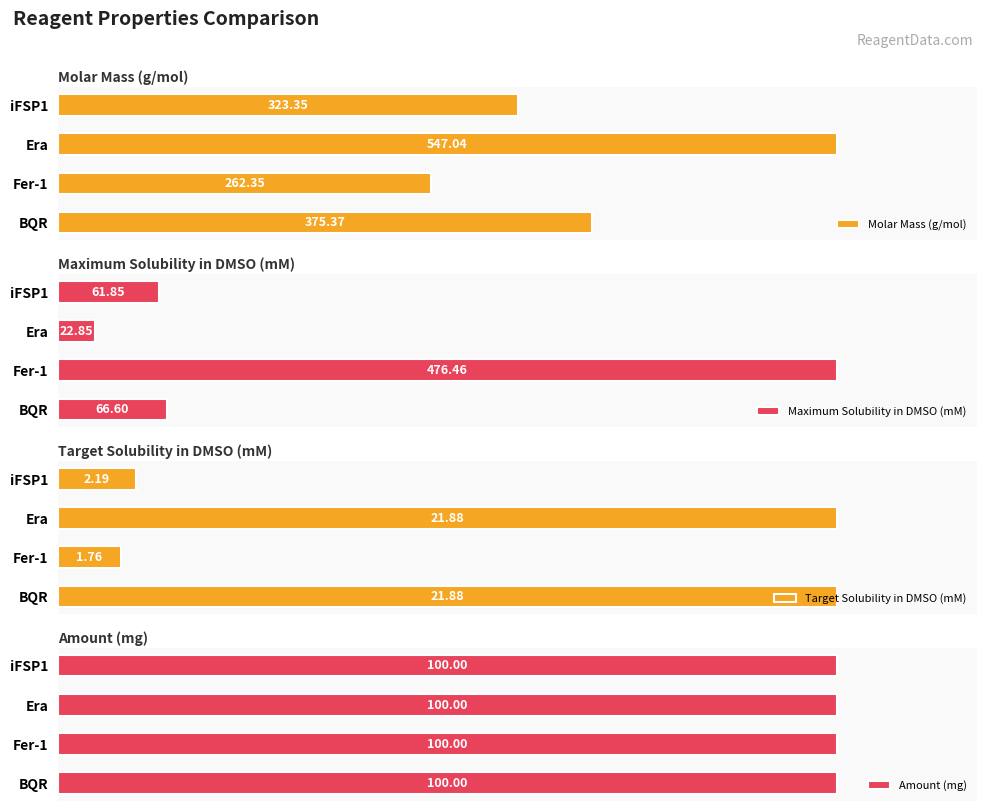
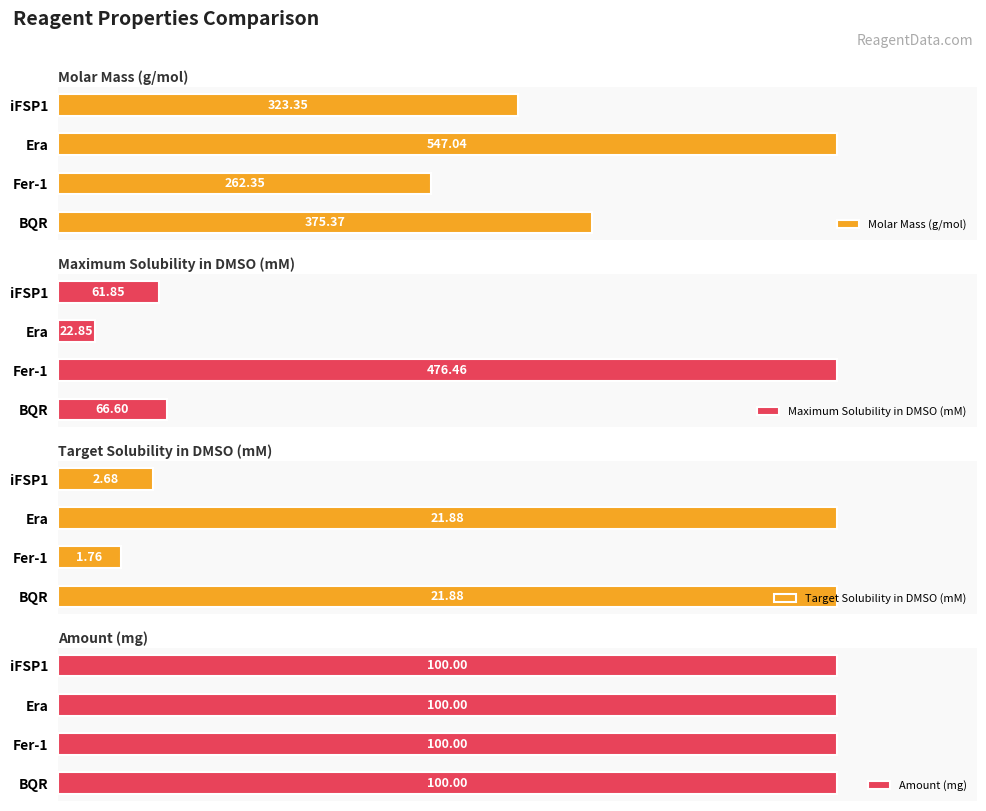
  {
    "Molar Mass (g/mol)": {
      "iFSP1": 323.35,
      "Era": 547.04,
      "Fer-1": 262.35,
      "BQR": 375.37
    },
    "Maximum Solubility in DMSO (mM)": {
      "iFSP1": 61.85,
      "Era": 22.85,
      "Fer-1": 476.46,
      "BQR": 66.60
    },
    "Target Solubility in DMSO (mM)": {
-     "iFSP1": 2.19,
+     "iFSP1": 2.68,
      "Era": 21.88,
      "Fer-1": 1.76,
      "BQR": 21.88
    },
    "Amount (mg)": {
      "iFSP1": 100.00,
      "Era": 100.00,
      "Fer-1": 100.00,
      "BQR": 100.00
    }
  }
